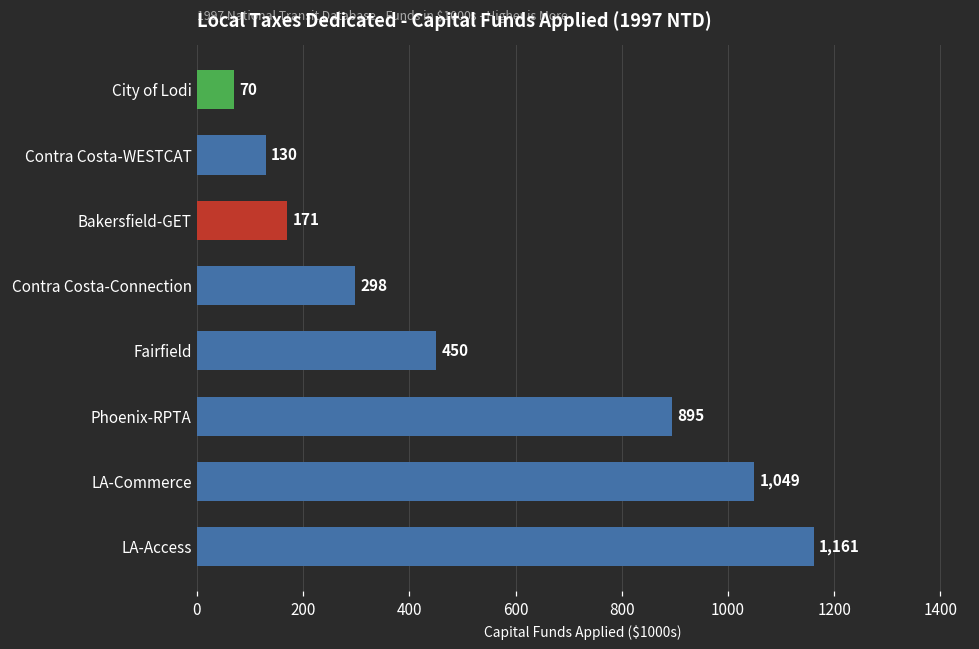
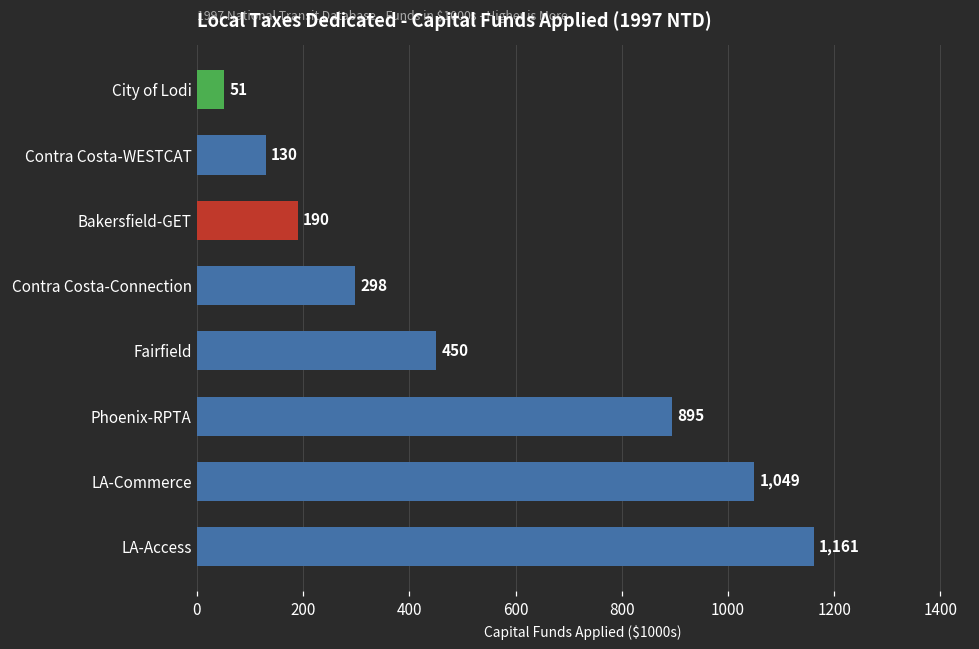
  {
-   "City of Lodi": "70",
+   "City of Lodi": "51",
    "Contra Costa-WESTCAT": "130",
-   "Bakersfield-GET": "171",
+   "Bakersfield-GET": "190",
    "Contra Costa-Connection": "298",
    "Fairfield": "450",
    "Phoenix-RPTA": "895",
    "LA-Commerce": "1,049",
    "LA-Access": "1,161"
  }
